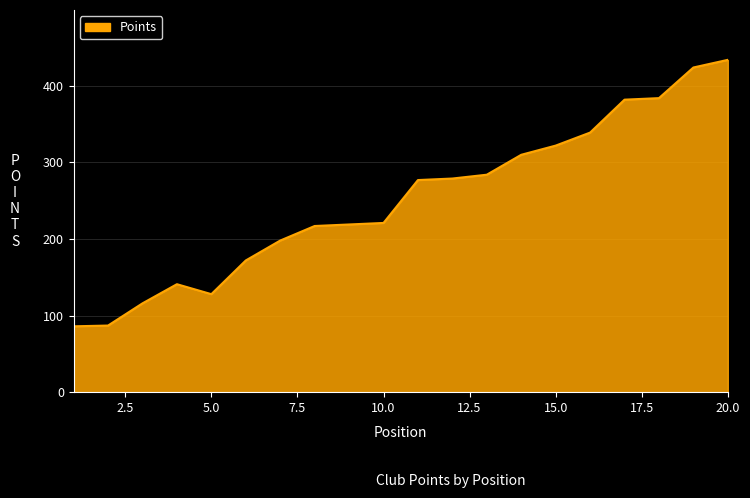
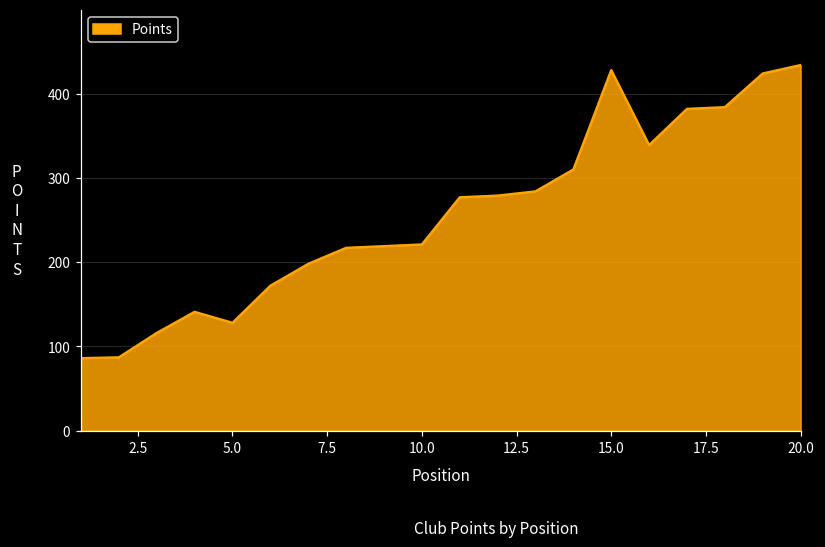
  {
    "5.0": 130,
    "10.0": 220,
-   "15.0": 320,
+   "15.0": 430,
    "20.0": 430
  }
